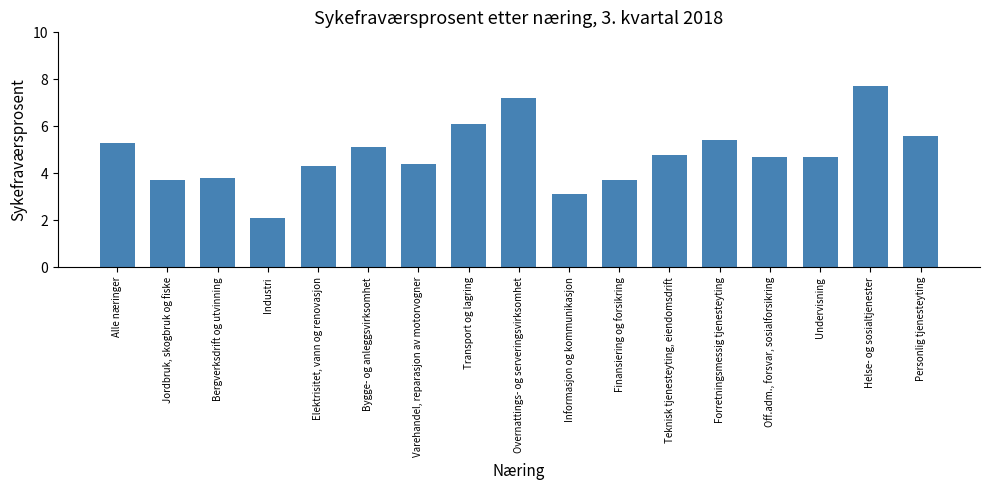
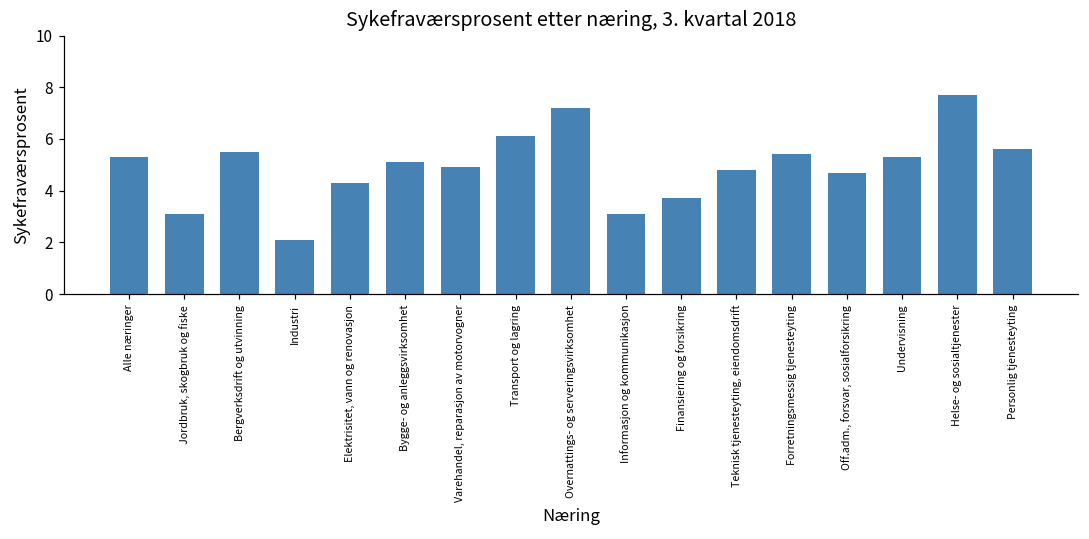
  {
    "Alle næringer": 5.3,
-   "Jordbruk, skogbruk og fiske": 3.7,
-   "Bergverksdrift og utvinning": 3.8,
+   "Jordbruk, skogbruk og fiske": 3.1,
+   "Bergverksdrift og utvinning": 5.5,
    "Industri": 2.1,
    "Elektrisitet, vann og renovasjon": 4.3,
    "Bygge- og anleggsvirksomhet": 5.1,
-   "Varehandel, reparasjon av motorvogner": 4.4,
+   "Varehandel, reparasjon av motorvogner": 4.9,
    "Transport og lagring": 6.1,
    "Overnattings- og serveringsvirksomhet": 7.2,
    "Informasjon og kommunikasjon": 3.1,
    "Finansiering og forsikring": 3.7,
    "Teknisk tjenesteyting, eiendomsdrift": 4.8,
    "Forretningsmessig tjenesteyting": 5.4,
    "Off.adm., forsvar, sosialforsikring": 4.7,
-   "Undervisning": 4.7,
+   "Undervisning": 5.3,
    "Helse- og sosialtjenester": 7.7,
    "Personlig tjenesteyting": 5.6
  }
